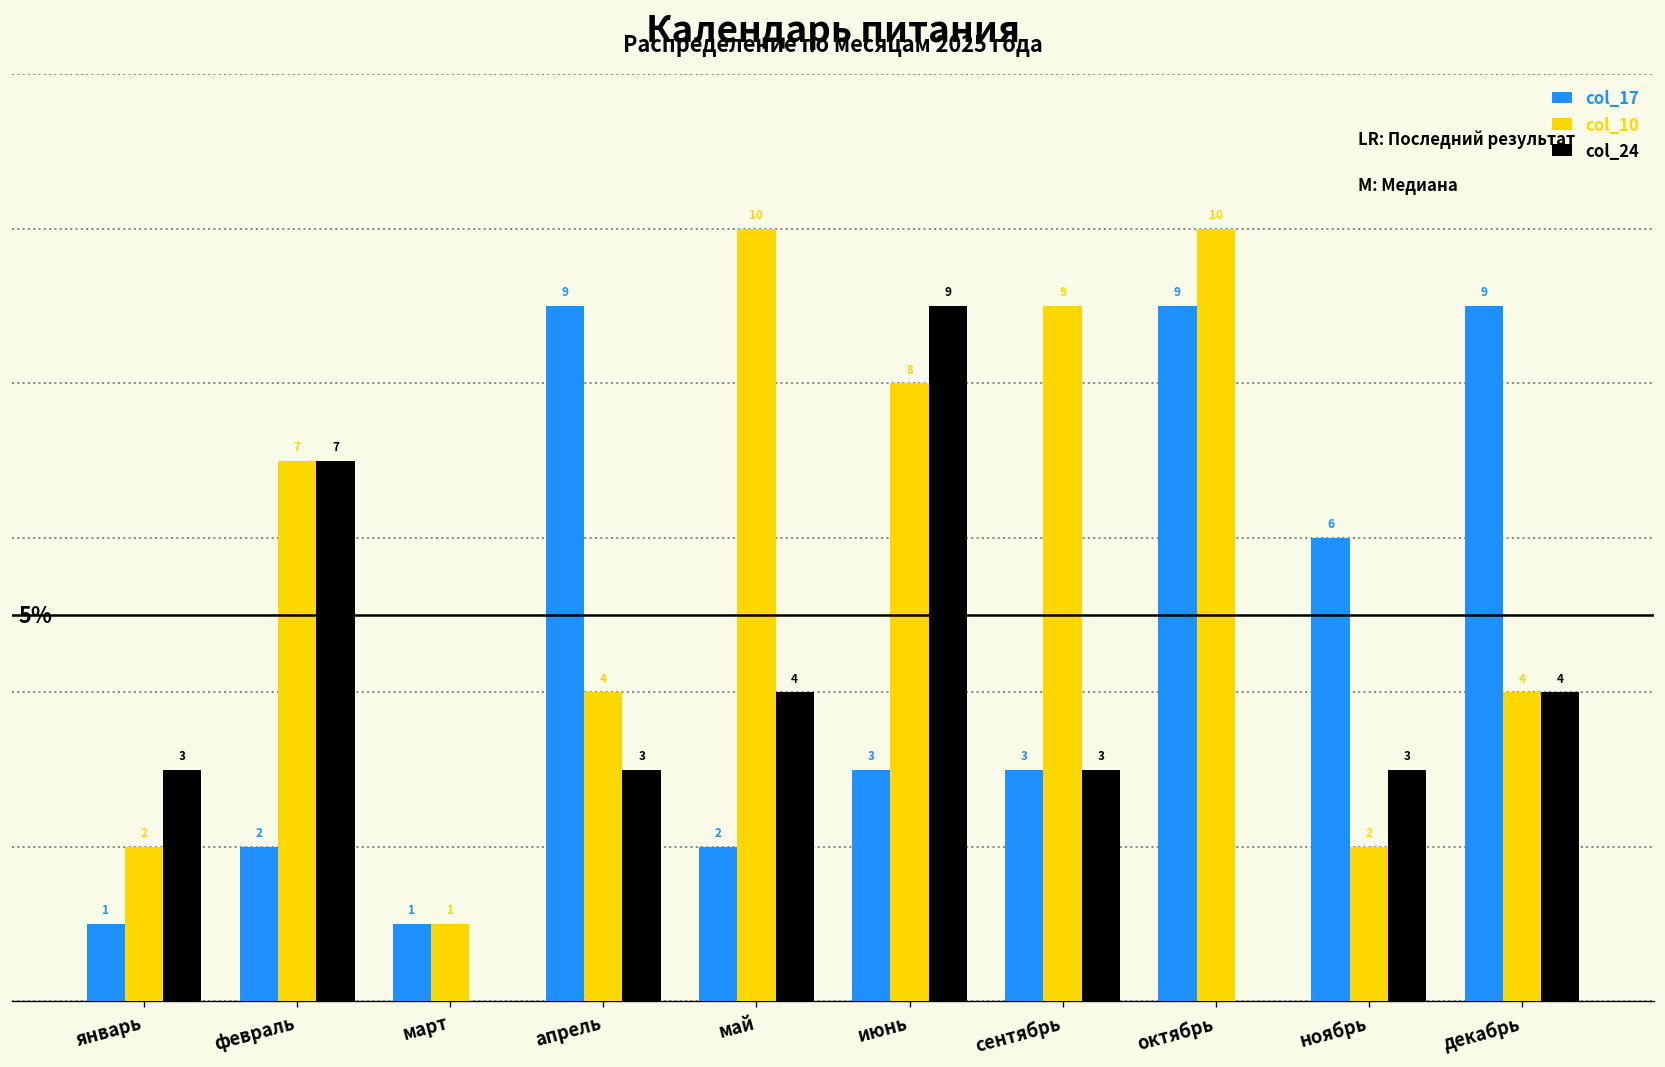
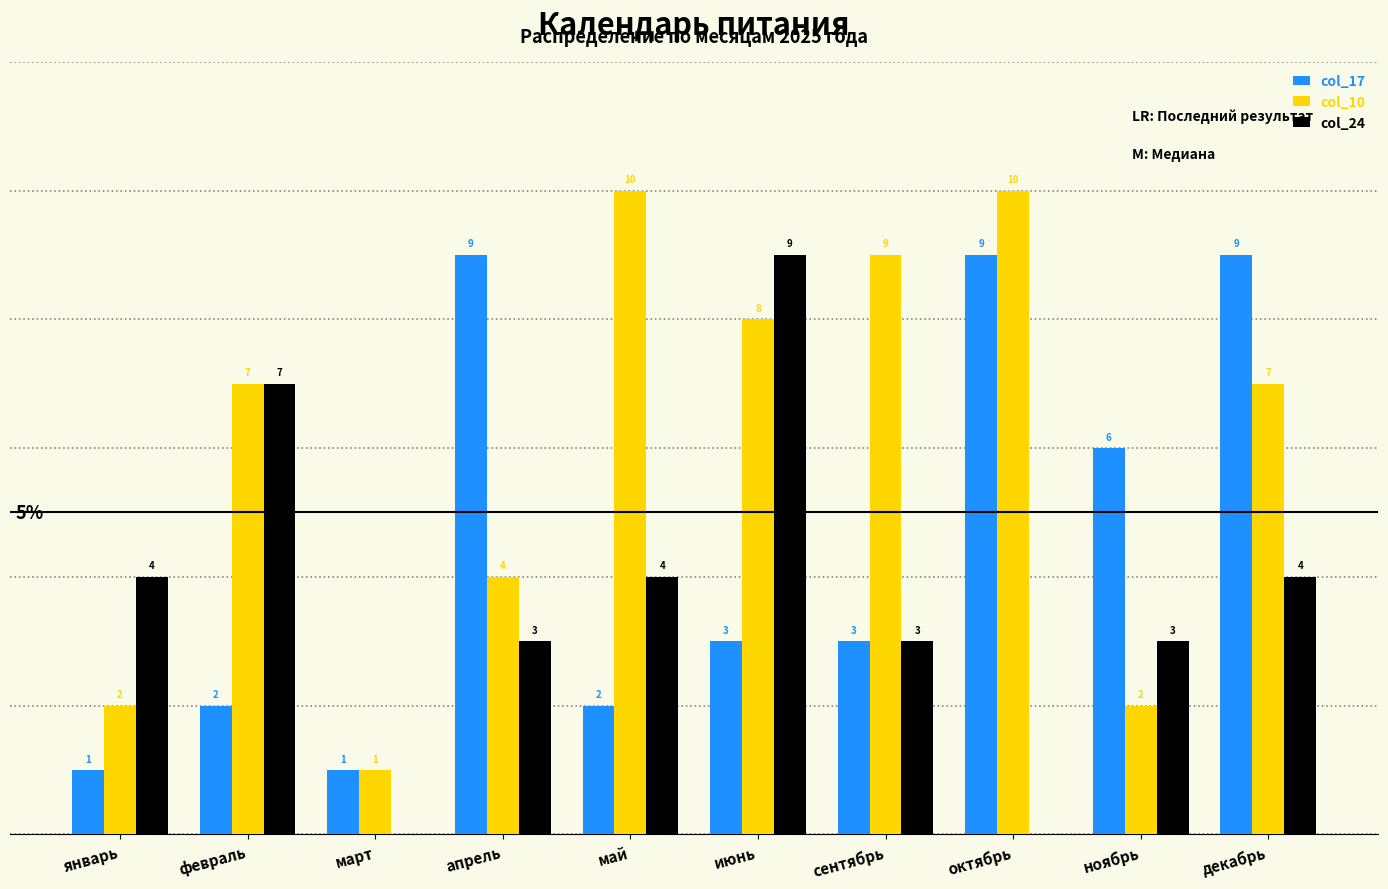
  {
    "col_17": {
      "январь": 1,
      "февраль": 2,
      "март": 1,
      "апрель": 9,
      "май": 2,
      "июнь": 3,
      "сентябрь": 3,
      "октябрь": 9,
      "ноябрь": 6,
      "декабрь": 9
    },
    "col_10": {
      "январь": 2,
      "февраль": 7,
      "март": 1,
      "апрель": 4,
      "май": 10,
      "июнь": 8,
      "сентябрь": 9,
      "октябрь": 10,
      "ноябрь": 2,
-     "декабрь": 4
+     "декабрь": 7
    },
    "col_24": {
-     "январь": 3,
+     "январь": 4,
      "февраль": 7,
      "апрель": 3,
      "май": 4,
      "июнь": 9,
      "сентябрь": 3,
      "ноябрь": 3,
      "декабрь": 4
    }
  }
